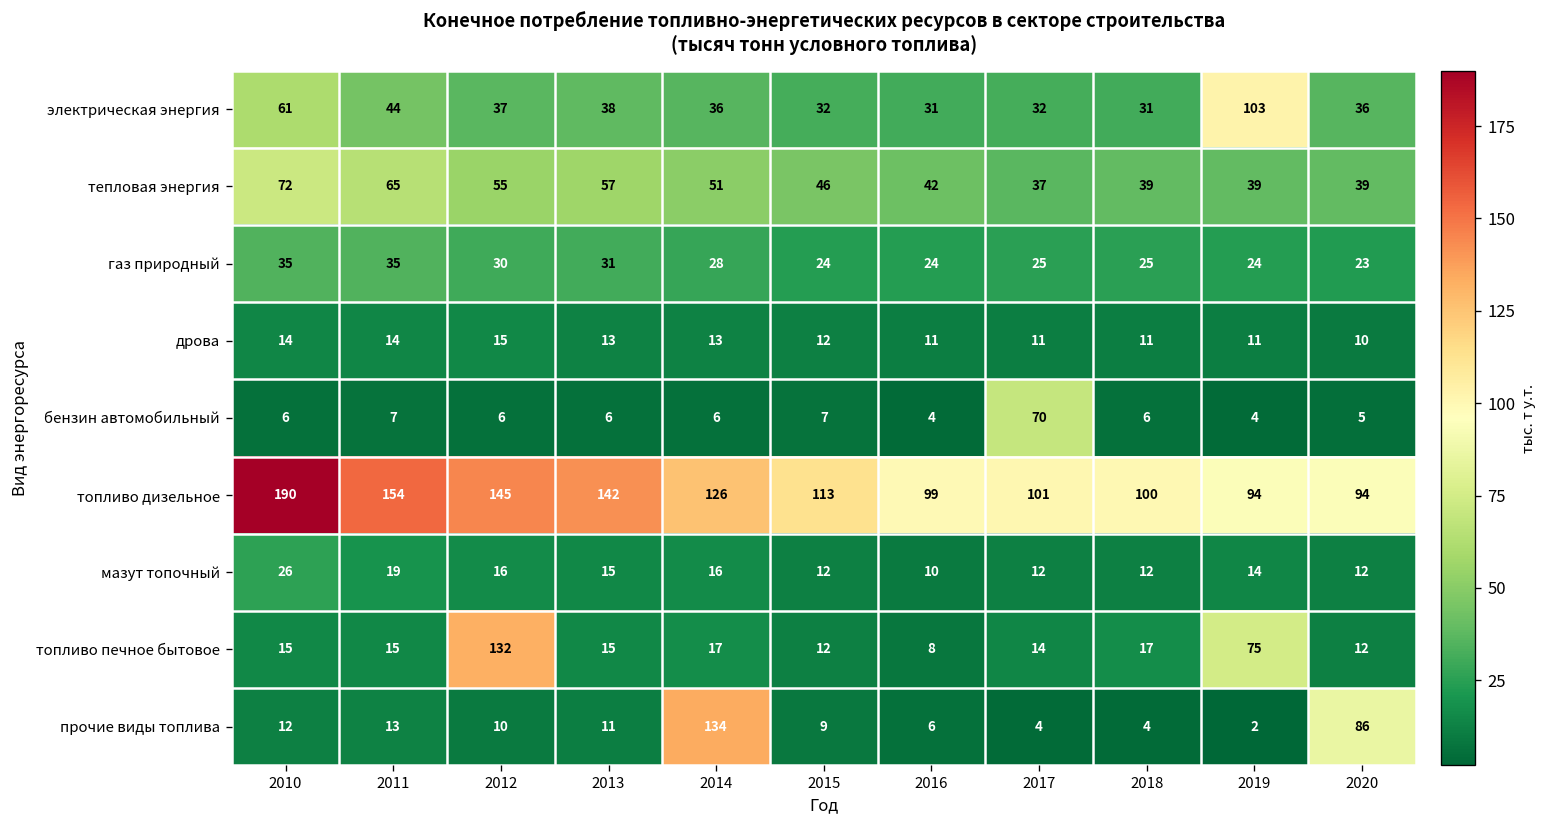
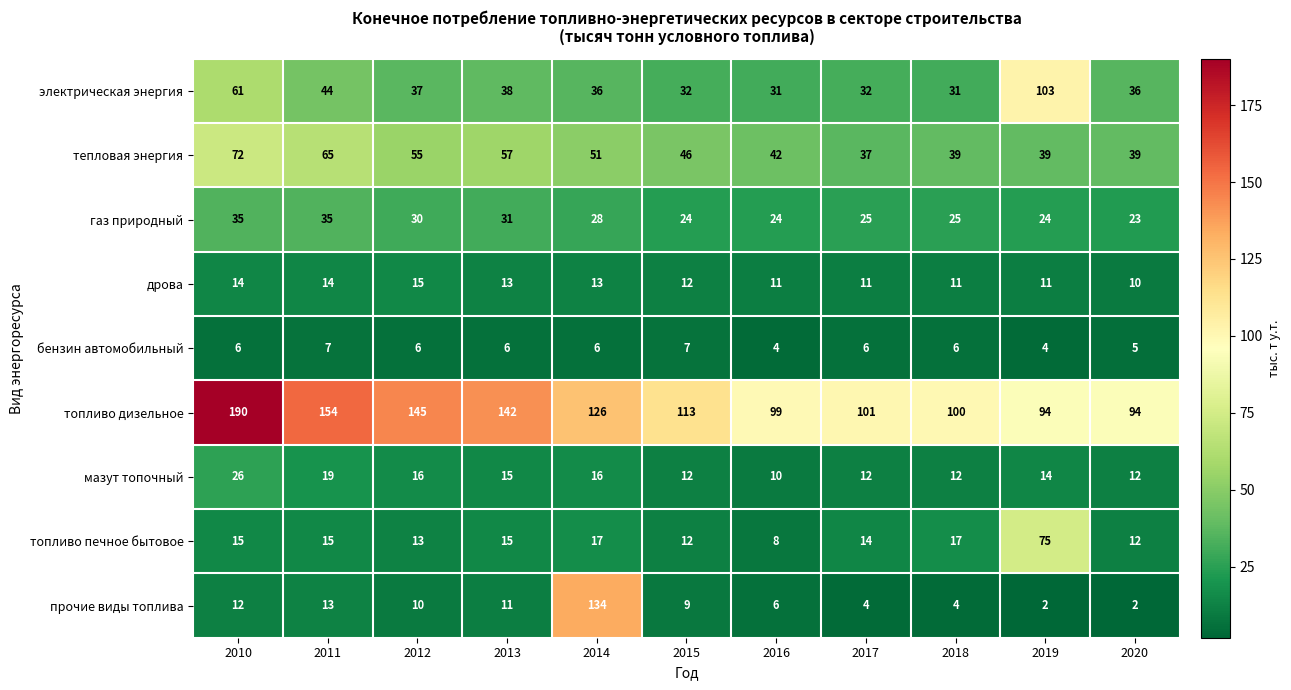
  {
    "электрическая энергия": {
      "2010": 61,
      "2011": 44,
      "2012": 37,
      "2013": 38,
      "2014": 36,
      "2015": 32,
      "2016": 31,
      "2017": 32,
      "2018": 31,
      "2019": 103,
      "2020": 36
    },
    "тепловая энергия": {
      "2010": 72,
      "2011": 65,
      "2012": 55,
      "2013": 57,
      "2014": 51,
      "2015": 46,
      "2016": 42,
      "2017": 37,
      "2018": 39,
      "2019": 39,
      "2020": 39
    },
    "газ природный": {
      "2010": 35,
      "2011": 35,
      "2012": 30,
      "2013": 31,
      "2014": 28,
      "2015": 24,
      "2016": 24,
      "2017": 25,
      "2018": 25,
      "2019": 24,
      "2020": 23
    },
    "дрова": {
      "2010": 14,
      "2011": 14,
      "2012": 15,
      "2013": 13,
      "2014": 13,
      "2015": 12,
      "2016": 11,
      "2017": 11,
      "2018": 11,
      "2019": 11,
      "2020": 10
    },
    "бензин автомобильный": {
      "2010": 6,
      "2011": 7,
      "2012": 6,
      "2013": 6,
      "2014": 6,
      "2015": 7,
      "2016": 4,
-     "2017": 70,
+     "2017": 6,
      "2018": 6,
      "2019": 4,
      "2020": 5
    },
    "топливо дизельное": {
      "2010": 190,
      "2011": 154,
      "2012": 145,
      "2013": 142,
      "2014": 126,
      "2015": 113,
      "2016": 99,
      "2017": 101,
      "2018": 100,
      "2019": 94,
      "2020": 94
    },
    "мазут топочный": {
      "2010": 26,
      "2011": 19,
      "2012": 16,
      "2013": 15,
      "2014": 16,
      "2015": 12,
      "2016": 10,
      "2017": 12,
      "2018": 12,
      "2019": 14,
      "2020": 12
    },
    "топливо печное бытовое": {
      "2010": 15,
      "2011": 15,
-     "2012": 132,
+     "2012": 13,
      "2013": 15,
      "2014": 17,
      "2015": 12,
      "2016": 8,
      "2017": 14,
      "2018": 17,
      "2019": 75,
      "2020": 12
    },
    "прочие виды топлива": {
      "2010": 12,
      "2011": 13,
      "2012": 10,
      "2013": 11,
      "2014": 134,
      "2015": 9,
      "2016": 6,
      "2017": 4,
      "2018": 4,
      "2019": 2,
-     "2020": 86
+     "2020": 2
    }
  }
